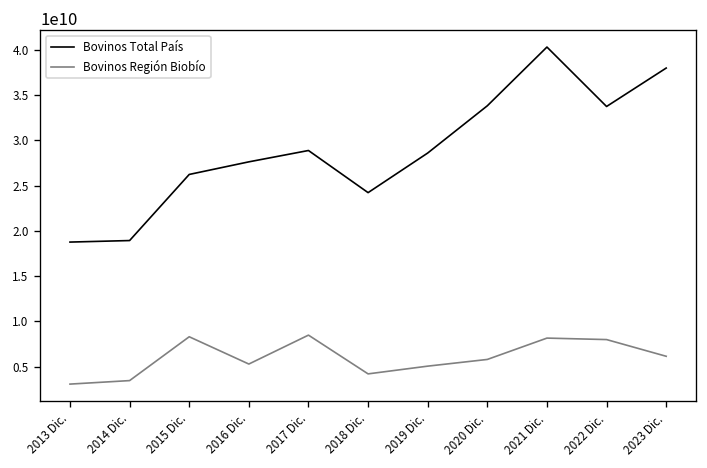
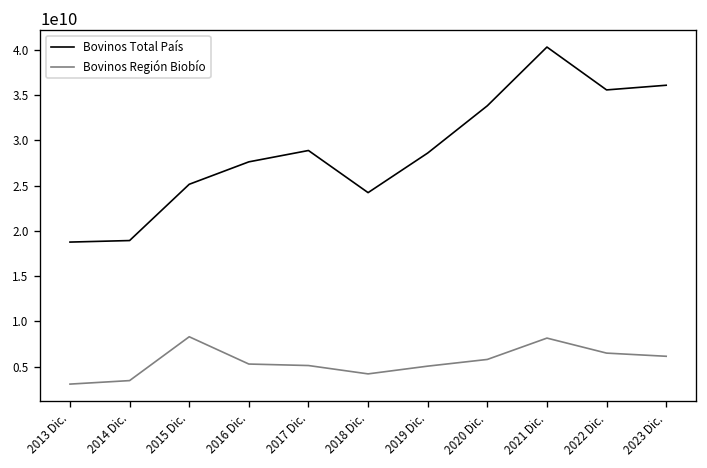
  {
    "Bovinos Total País": {
      "2013 Dic.": 19000000000,
      "2014 Dic.": 19000000000,
-     "2015 Dic.": 26000000000,
+     "2015 Dic.": 25000000000,
      "2016 Dic.": 28000000000,
      "2017 Dic.": 29000000000,
      "2018 Dic.": 24000000000,
      "2019 Dic.": 29000000000,
      "2020 Dic.": 34000000000,
      "2021 Dic.": 40000000000,
-     "2022 Dic.": 34000000000,
-     "2023 Dic.": 38000000000
+     "2022 Dic.": 36000000000,
+     "2023 Dic.": 36000000000
    },
    "Bovinos Región Biobío": {
      "2013 Dic.": 3000000000,
      "2014 Dic.": 3000000000,
      "2015 Dic.": 8000000000,
      "2016 Dic.": 5000000000,
-     "2017 Dic.": 8000000000,
+     "2017 Dic.": 5000000000,
      "2018 Dic.": 4000000000,
      "2019 Dic.": 5000000000,
      "2020 Dic.": 6000000000,
      "2021 Dic.": 8000000000,
-     "2022 Dic.": 8000000000,
+     "2022 Dic.": 6000000000,
      "2023 Dic.": 6000000000
    }
  }
